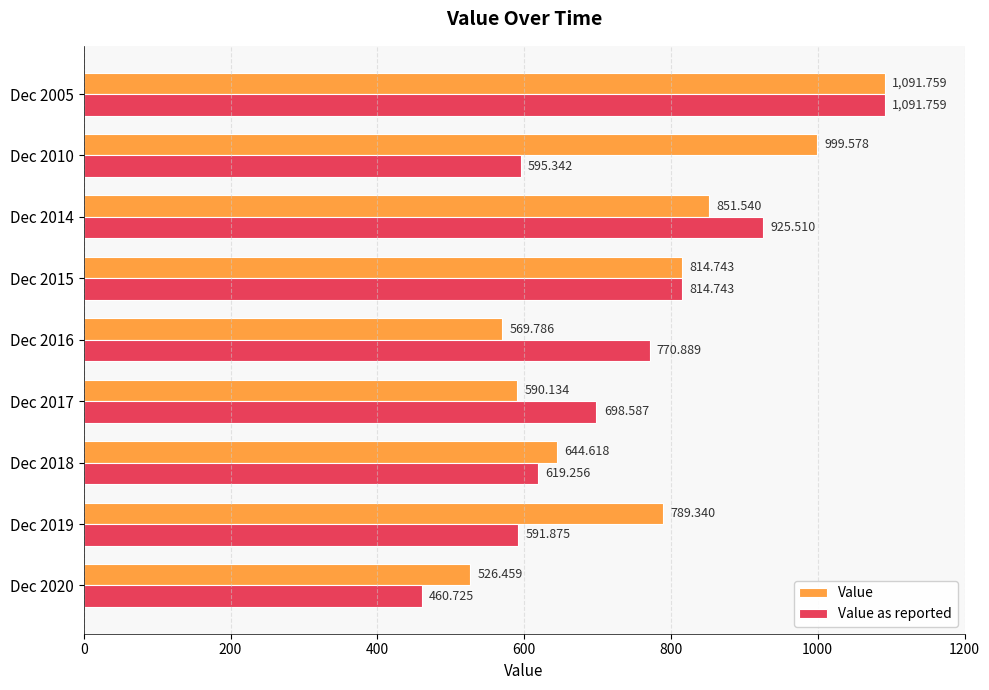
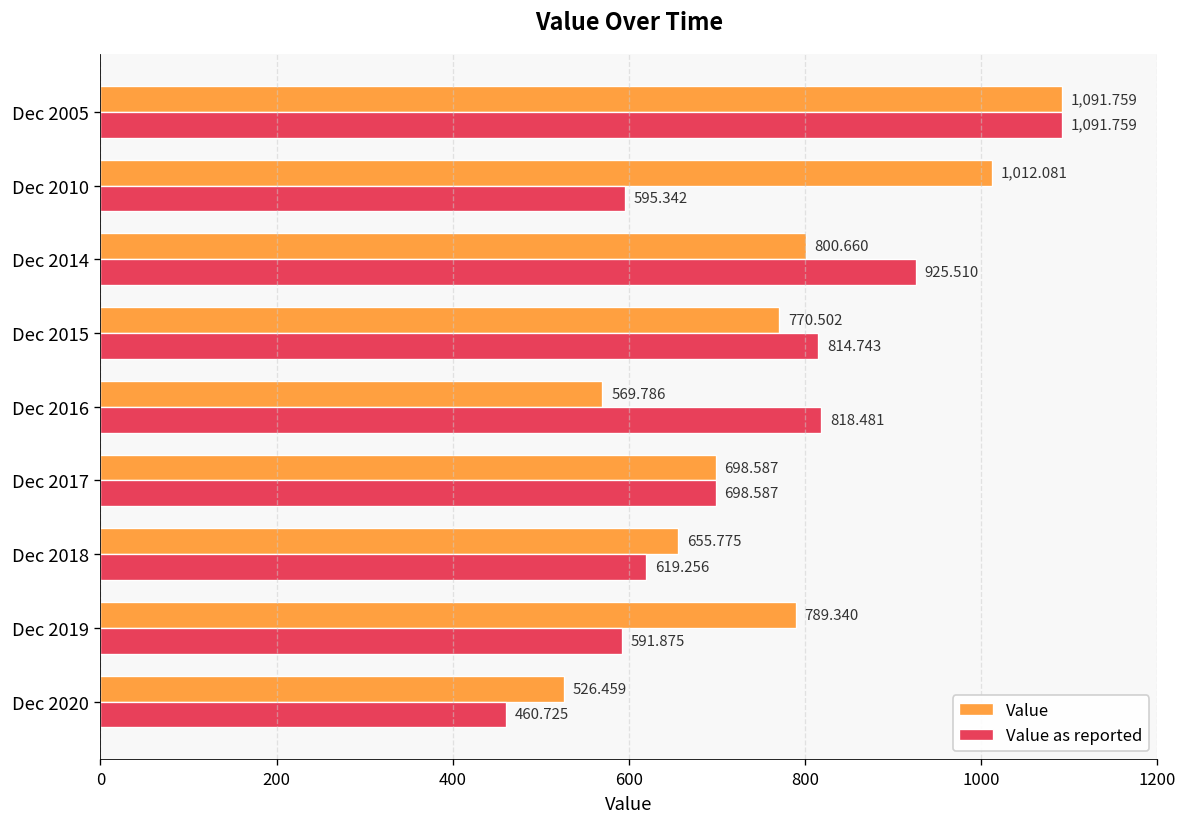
  {
    "Value": {
      "Dec 2005": "1,091.759",
-     "Dec 2010": "999.578",
-     "Dec 2014": "851.540",
-     "Dec 2015": "814.743",
+     "Dec 2010": "1,012.081",
+     "Dec 2014": "800.660",
+     "Dec 2015": "770.502",
      "Dec 2016": "569.786",
-     "Dec 2017": "590.134",
-     "Dec 2018": "644.618",
+     "Dec 2017": "698.587",
+     "Dec 2018": "655.775",
      "Dec 2019": "789.340",
      "Dec 2020": "526.459"
    },
    "Value as reported": {
      "Dec 2005": "1,091.759",
      "Dec 2010": "595.342",
      "Dec 2014": "925.510",
      "Dec 2015": "814.743",
-     "Dec 2016": "770.889",
+     "Dec 2016": "818.481",
      "Dec 2017": "698.587",
      "Dec 2018": "619.256",
      "Dec 2019": "591.875",
      "Dec 2020": "460.725"
    }
  }
